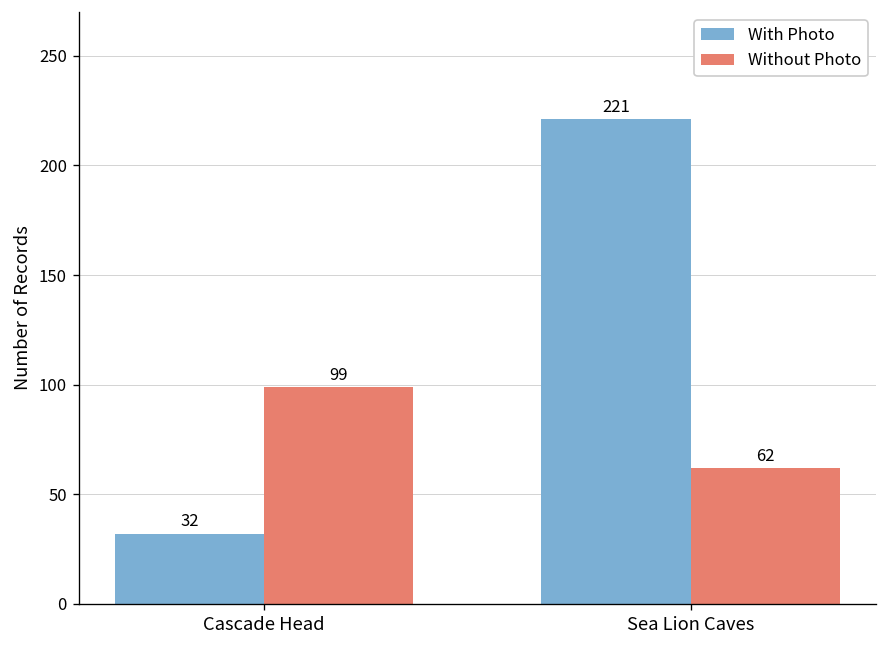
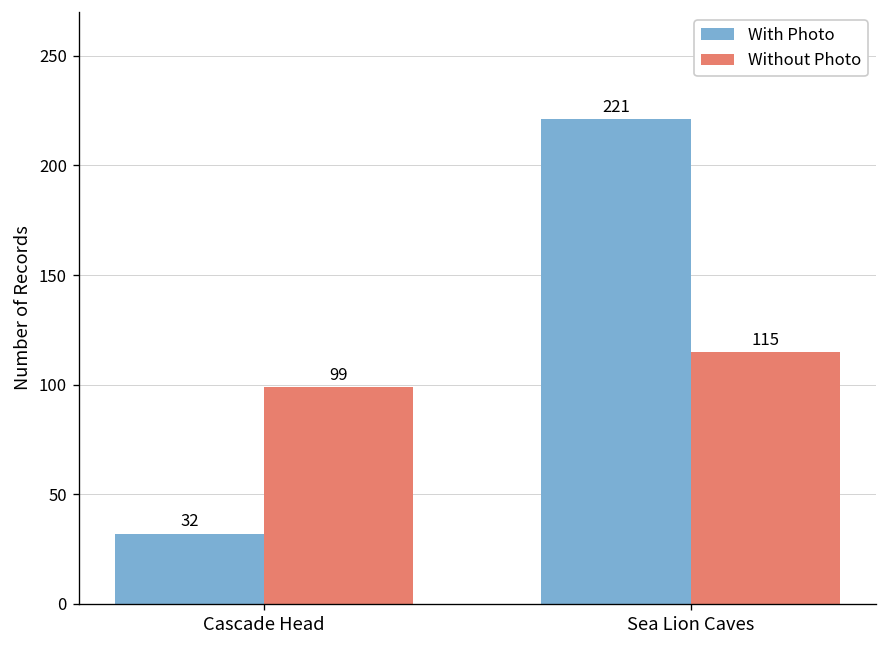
  {
    "With Photo": {
      "Cascade Head": 32,
      "Sea Lion Caves": 221
    },
    "Without Photo": {
      "Cascade Head": 99,
-     "Sea Lion Caves": 62
+     "Sea Lion Caves": 115
    }
  }
